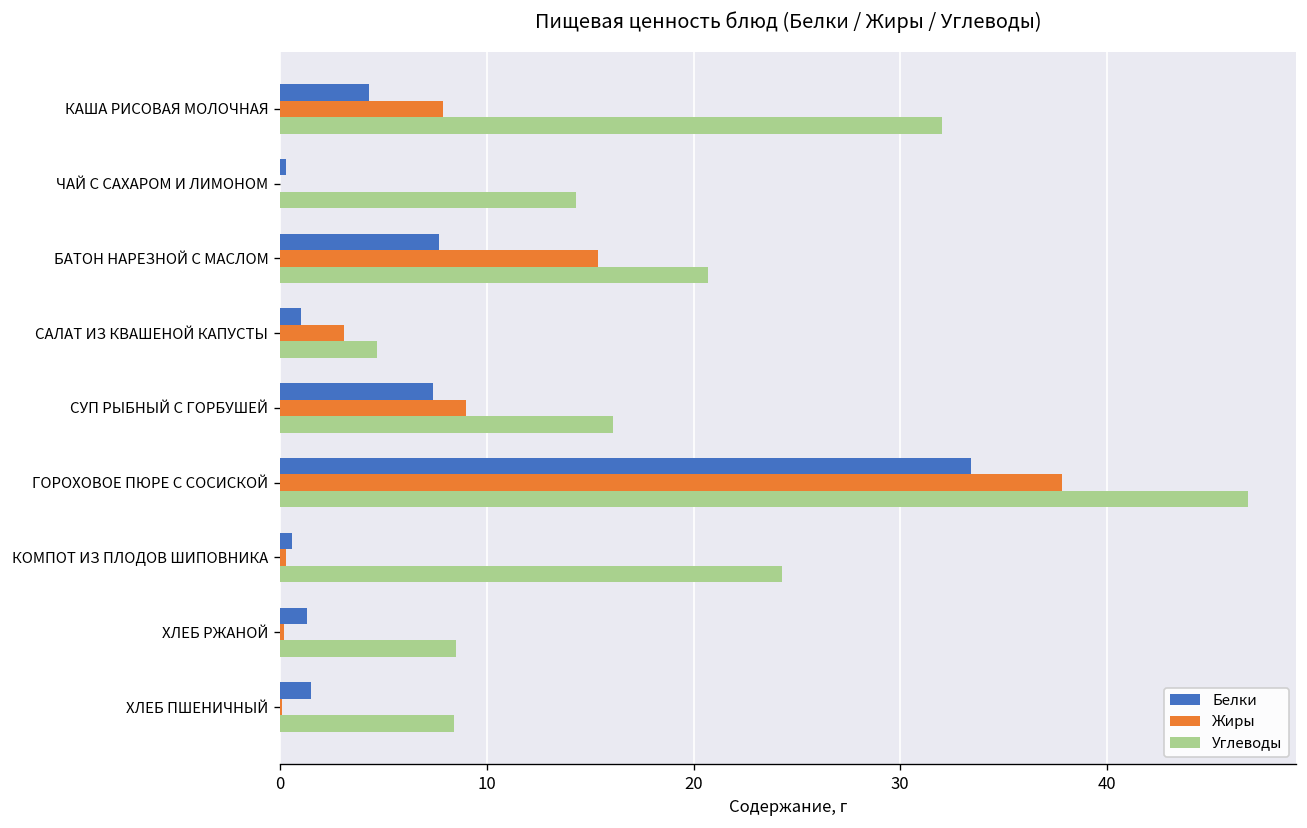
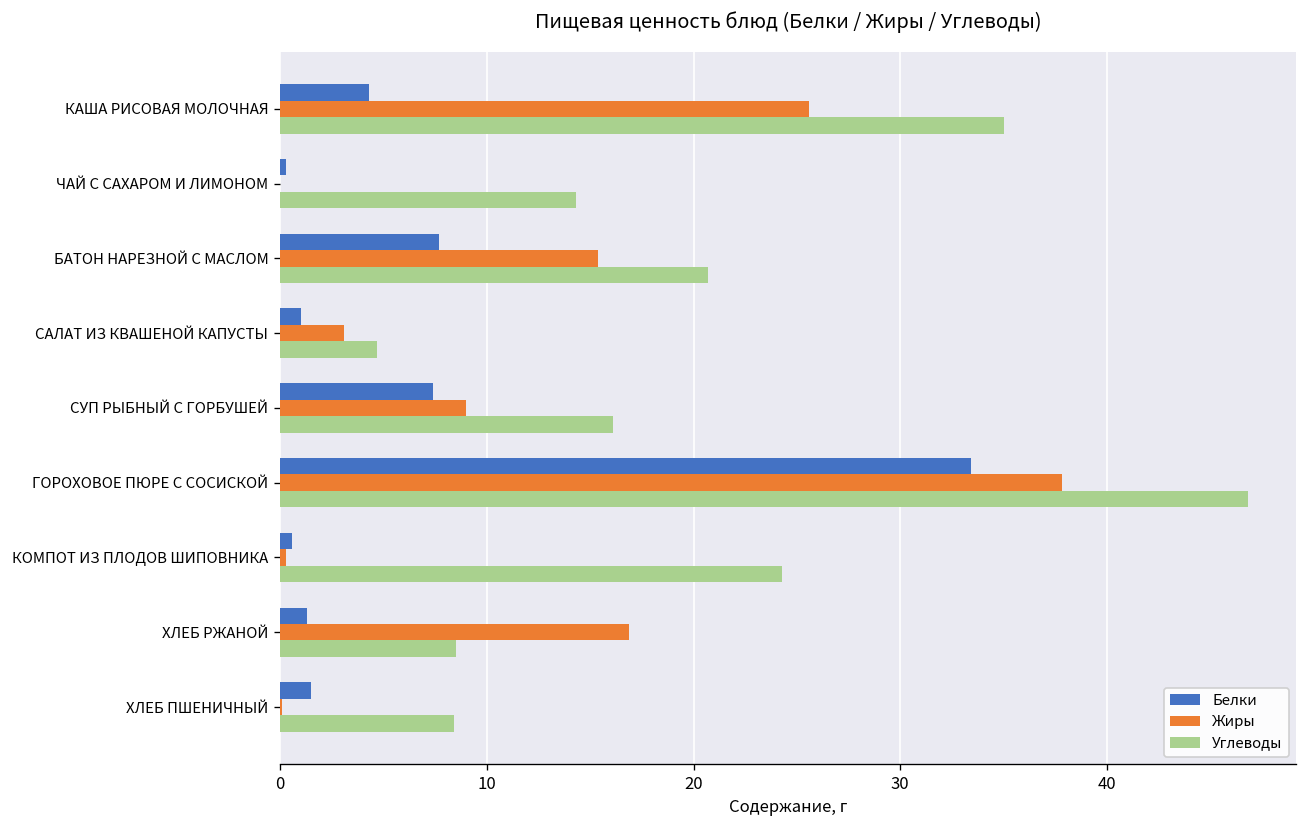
  {
    "Белки": {
      "КАША РИСОВАЯ МОЛОЧНАЯ": 4.3,
      "ЧАЙ С САХАРОМ И ЛИМОНОМ": 0.3,
      "БАТОН НАРЕЗНОЙ С МАСЛОМ": 7.7,
      "САЛАТ ИЗ КВАШЕНОЙ КАПУСТЫ": 1.0,
      "СУП РЫБНЫЙ С ГОРБУШЕЙ": 7.4,
      "ГОРОХОВОЕ ПЮРЕ С СОСИСКОЙ": 33.4,
      "КОМПОТ ИЗ ПЛОДОВ ШИПОВНИКА": 0.6,
      "ХЛЕБ РЖАНОЙ": 1.3,
      "ХЛЕБ ПШЕНИЧНЫЙ": 1.5
    },
    "Жиры": {
-     "КАША РИСОВАЯ МОЛОЧНАЯ": 7.9,
+     "КАША РИСОВАЯ МОЛОЧНАЯ": 25.6,
      "ЧАЙ С САХАРОМ И ЛИМОНОМ": 0.0,
      "БАТОН НАРЕЗНОЙ С МАСЛОМ": 15.4,
      "САЛАТ ИЗ КВАШЕНОЙ КАПУСТЫ": 3.1,
      "СУП РЫБНЫЙ С ГОРБУШЕЙ": 9.0,
      "ГОРОХОВОЕ ПЮРЕ С СОСИСКОЙ": 37.8,
      "КОМПОТ ИЗ ПЛОДОВ ШИПОВНИКА": 0.3,
-     "ХЛЕБ РЖАНОЙ": 0.2
+     "ХЛЕБ РЖАНОЙ": 16.9
    },
    "Углеводы": {
-     "КАША РИСОВАЯ МОЛОЧНАЯ": 32,
+     "КАША РИСОВАЯ МОЛОЧНАЯ": 35,
      "ЧАЙ С САХАРОМ И ЛИМОНОМ": 14.3,
      "БАТОН НАРЕЗНОЙ С МАСЛОМ": 20.7,
      "САЛАТ ИЗ КВАШЕНОЙ КАПУСТЫ": 4.7,
      "СУП РЫБНЫЙ С ГОРБУШЕЙ": 16,
      "ГОРОХОВОЕ ПЮРЕ С СОСИСКОЙ": 46.8,
      "КОМПОТ ИЗ ПЛОДОВ ШИПОВНИКА": 24.3,
      "ХЛЕБ РЖАНОЙ": 8.5,
      "ХЛЕБ ПШЕНИЧНЫЙ": 8.4
    }
  }
